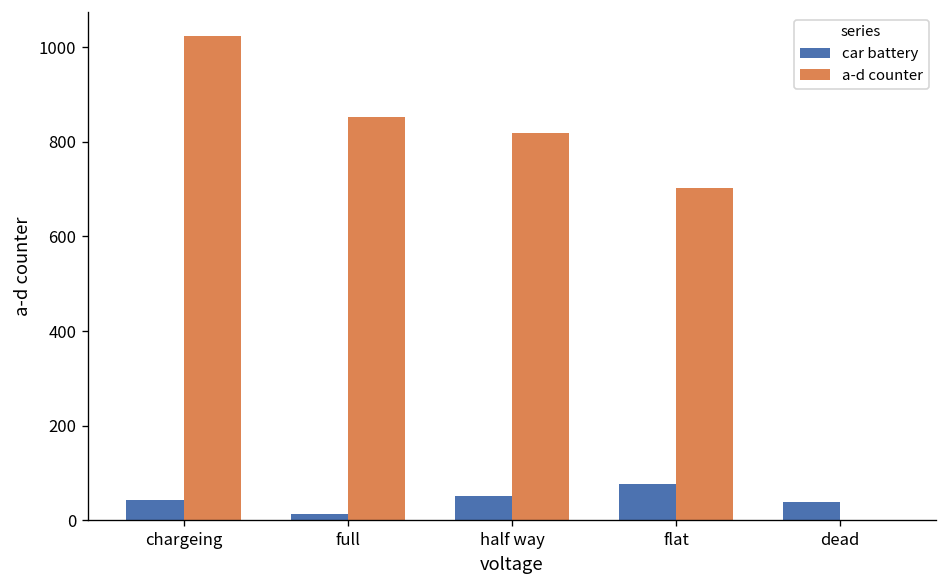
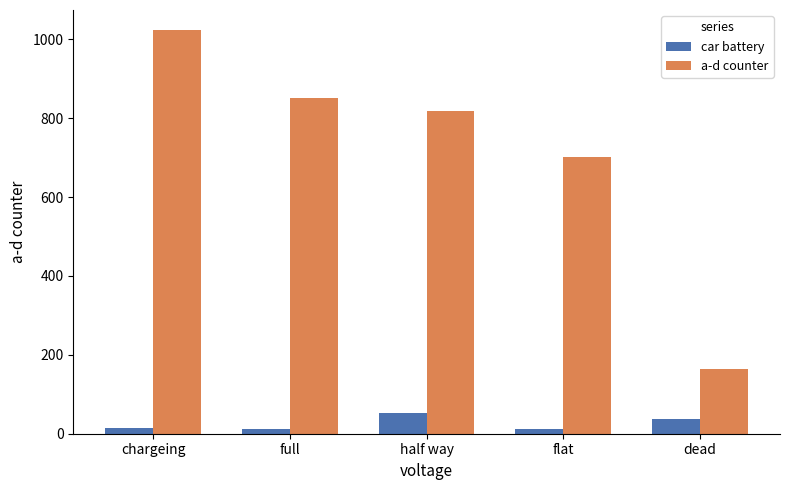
  {
    "car battery": {
-     "chargeing": 40,
+     "chargeing": 10,
      "full": 10,
      "half way": 50,
-     "flat": 80,
+     "flat": 10,
      "dead": 40
    },
    "a-d counter": {
      "chargeing": 1020,
      "full": 850,
      "half way": 820,
      "flat": 700,
-     "dead": 0
+     "dead": 160
    }
  }
